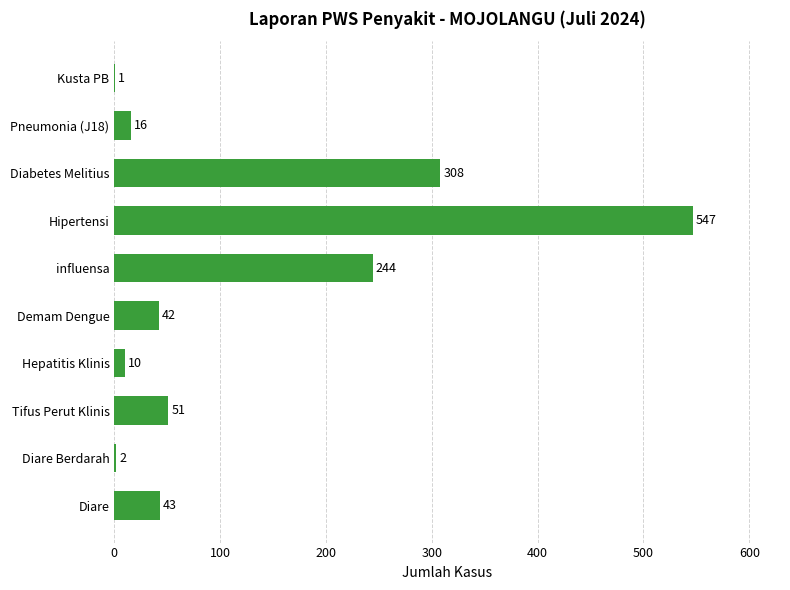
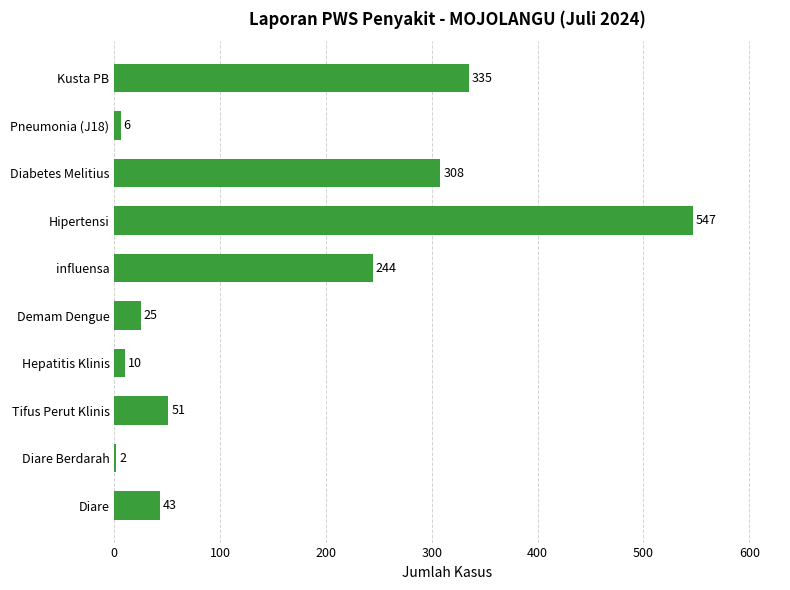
  {
-   "Kusta PB": 1,
-   "Pneumonia (J18)": 16,
+   "Kusta PB": 335,
+   "Pneumonia (J18)": 6,
    "Diabetes Melitius": 308,
    "Hipertensi": 547,
    "influensa": 244,
-   "Demam Dengue": 42,
+   "Demam Dengue": 25,
    "Hepatitis Klinis": 10,
    "Tifus Perut Klinis": 51,
    "Diare Berdarah": 2,
    "Diare": 43
  }
